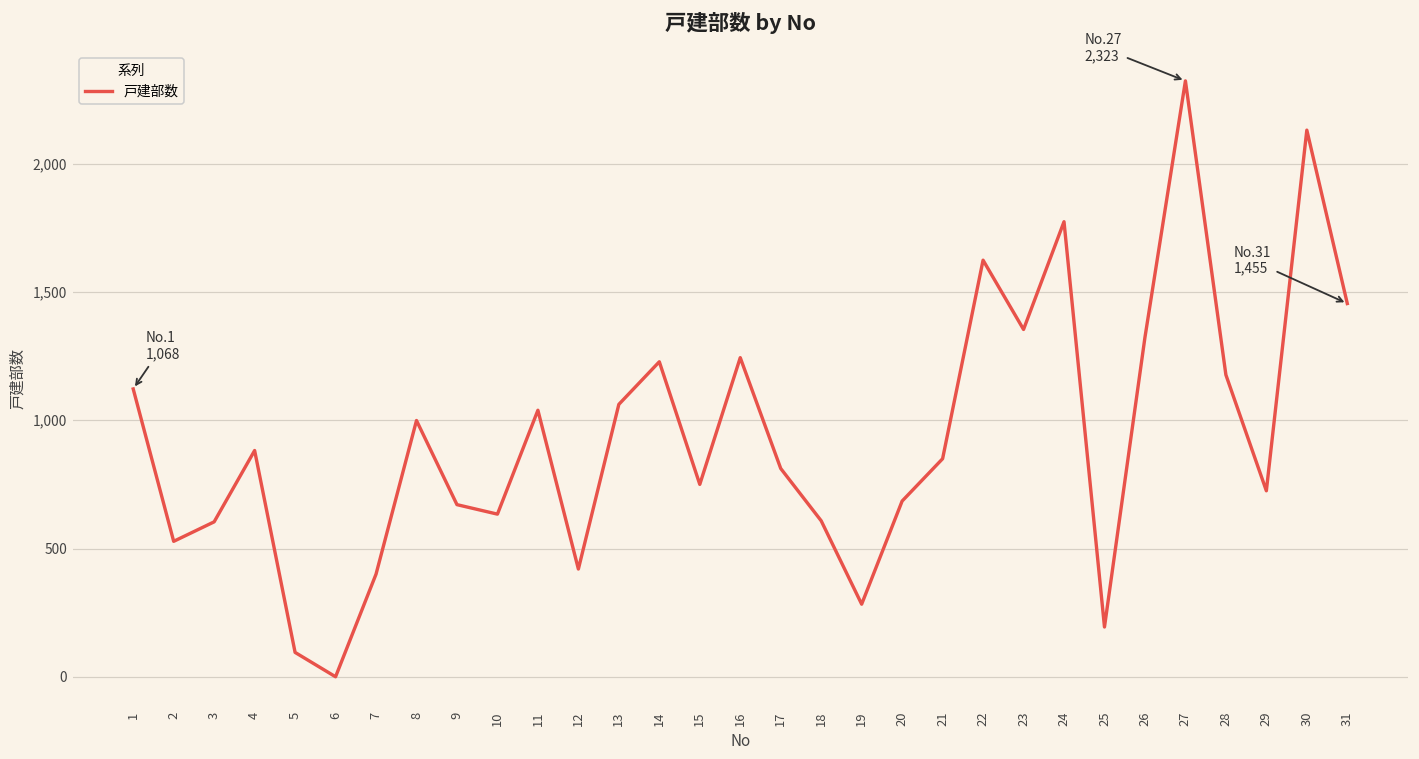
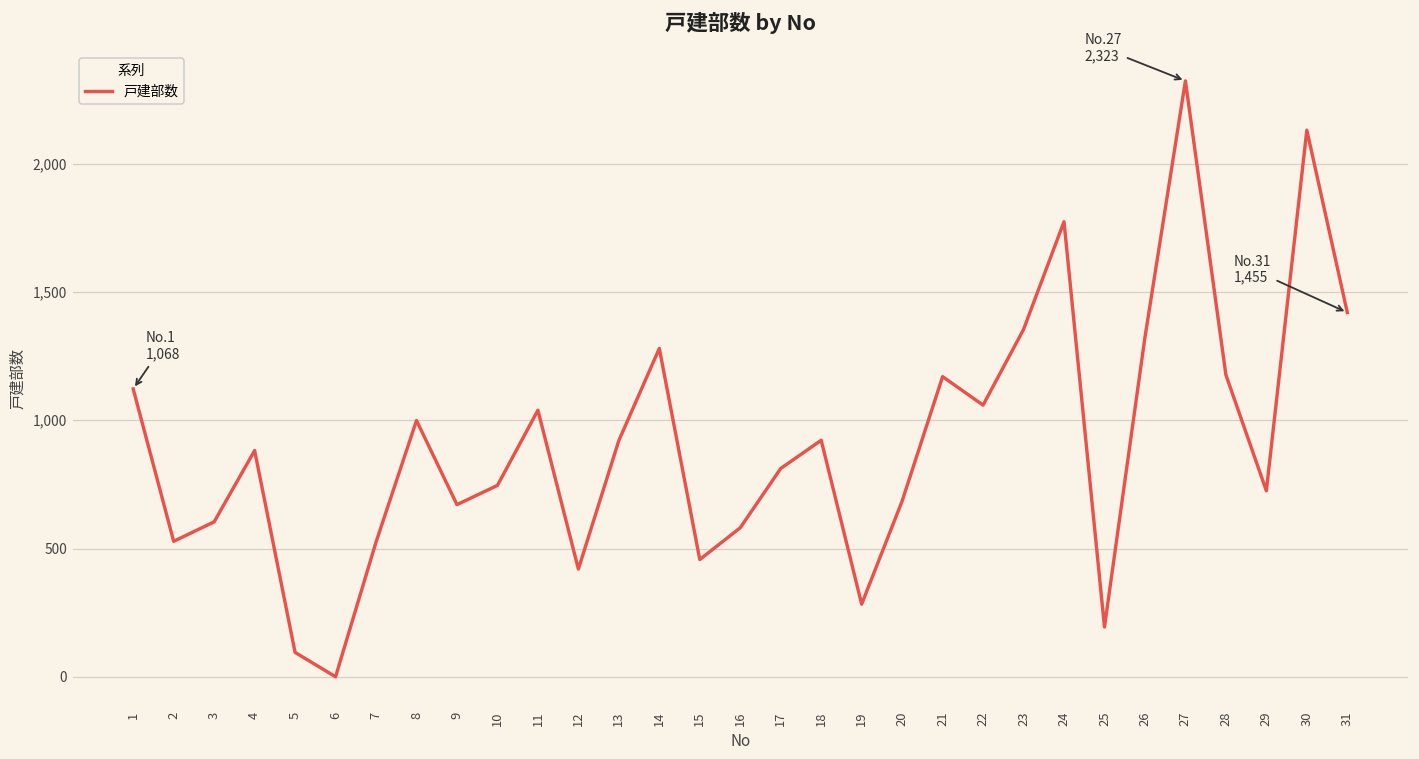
  {
    "2": "530",
    "3": "600",
    "4": "880",
    "5": "100",
    "6": "0",
-   "7": "400",
+   "7": "530",
    "8": "1,000",
    "9": "670",
-   "10": "630",
+   "10": "750",
    "11": "1,040",
    "12": "420",
-   "13": "1,060",
-   "14": "1,230",
-   "15": "750",
-   "16": "1,240",
+   "13": "920",
+   "14": "1,280",
+   "15": "460",
+   "16": "580",
    "17": "810",
-   "18": "610",
+   "18": "920",
    "19": "280",
    "20": "690",
-   "21": "850",
-   "22": "1,620",
+   "21": "1,170",
+   "22": "1,060",
    "23": "1,350",
    "24": "1,770",
    "25": "190",
    "26": "1,320",
    "28": "1,180",
    "29": "730",
    "30": "2,130",
-   "31": "1,460"
+   "31": "1,420"
  }
